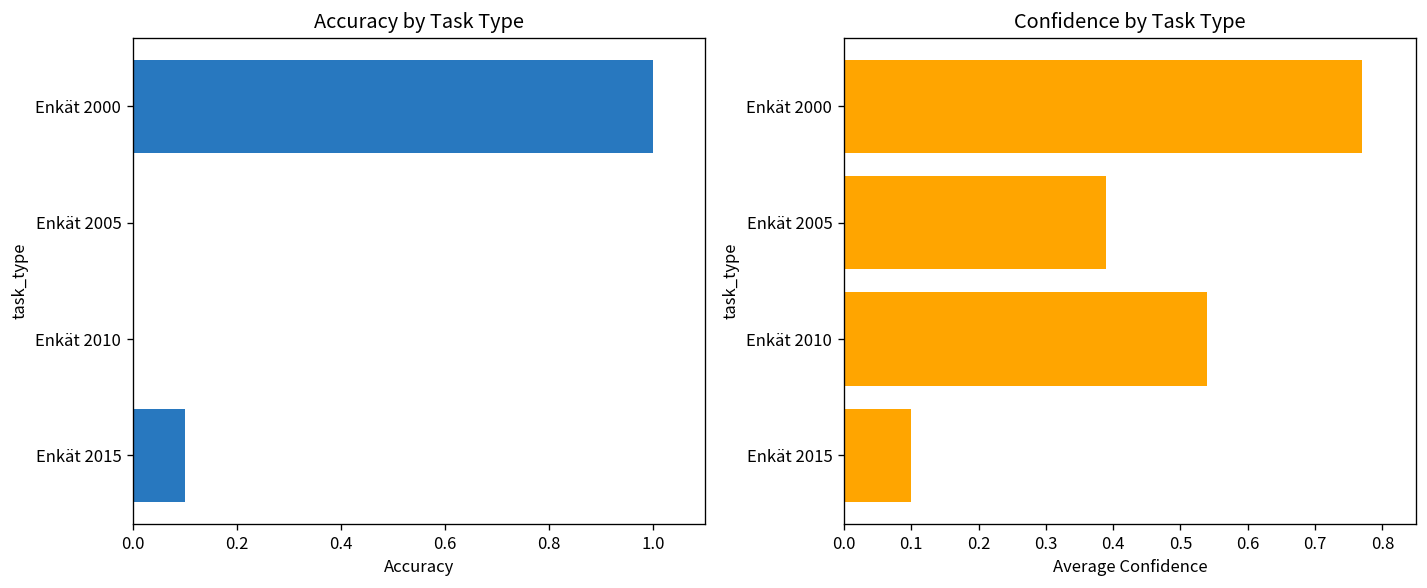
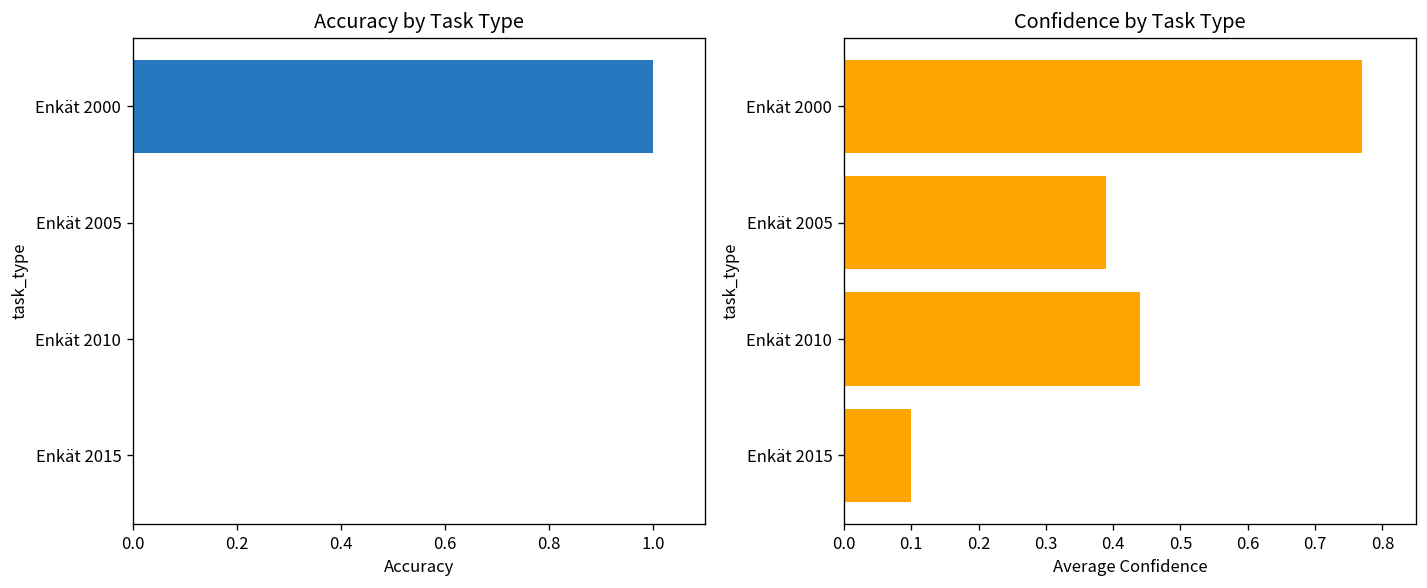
  {
    "Accuracy by Task Type": {
      "Enkät 2000": 1.0,
      "Enkät 2005": 0.0,
      "Enkät 2010": 0.0,
-     "Enkät 2015": 0.1
+     "Enkät 2015": 0.0
    },
    "Confidence by Task Type": {
      "Enkät 2000": 0.77,
      "Enkät 2005": 0.39,
-     "Enkät 2010": 0.54,
+     "Enkät 2010": 0.44,
      "Enkät 2015": 0.10
    }
  }
